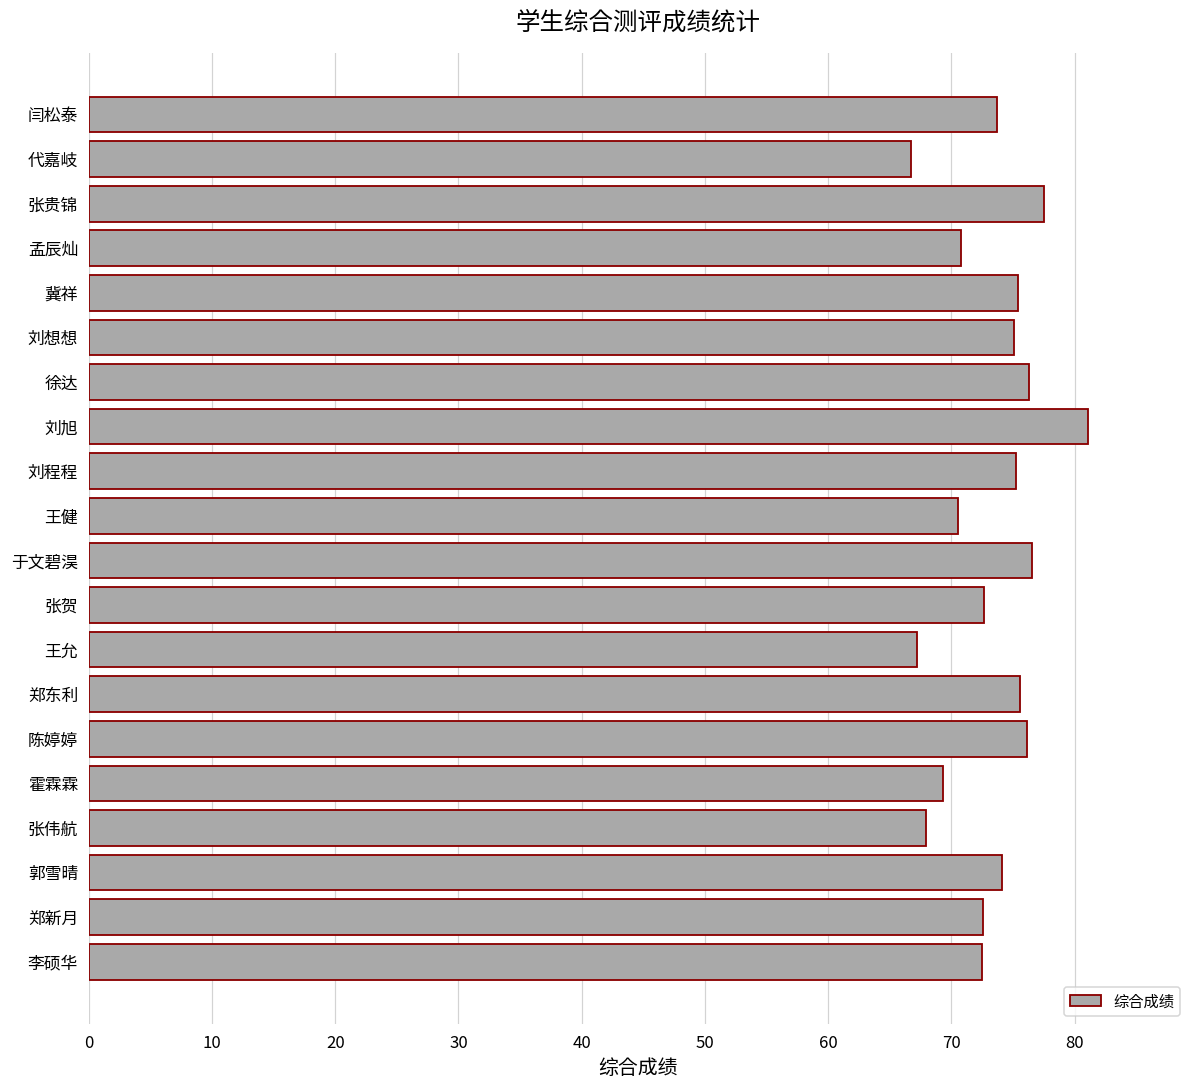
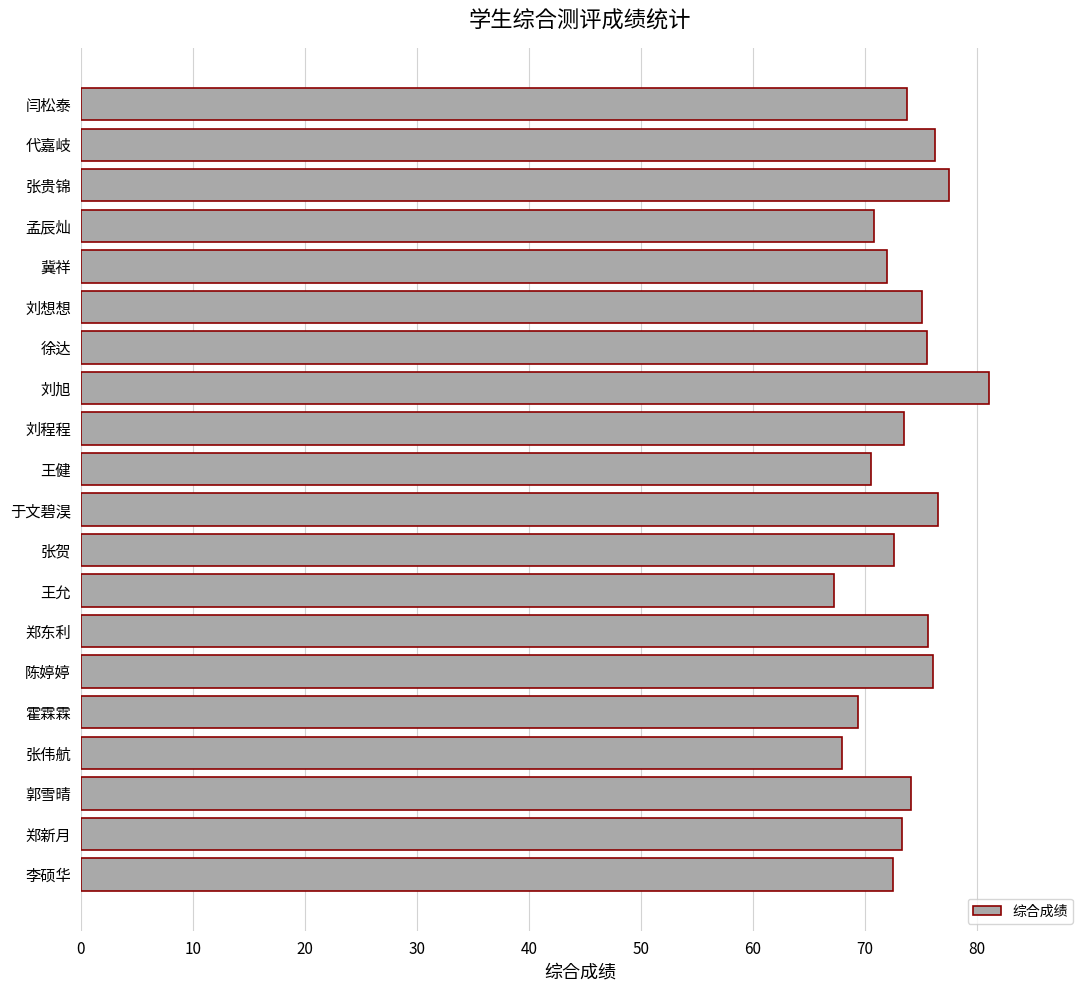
  {
    "闫松泰": 73.7,
-   "代嘉岐": 66.7,
+   "代嘉岐": 76.3,
    "张贵锦": 77.5,
    "孟辰灿": 70.8,
-   "冀祥": 75.4,
+   "冀祥": 72.0,
    "刘想想": 75.1,
-   "徐达": 76.3,
+   "徐达": 75.5,
    "刘旭": 81.1,
-   "刘程程": 75.3,
+   "刘程程": 73.5,
    "王健": 70.5,
    "于文碧淏": 76.5,
    "张贺": 72.6,
    "王允": 67.2,
    "郑东利": 75.6,
    "陈婷婷": 76.1,
    "霍霖霖": 69.3,
    "张伟航": 67.9,
    "郭雪晴": 74.1,
-   "郑新月": 72.6,
+   "郑新月": 73.3,
    "李硕华": 72.5
  }
